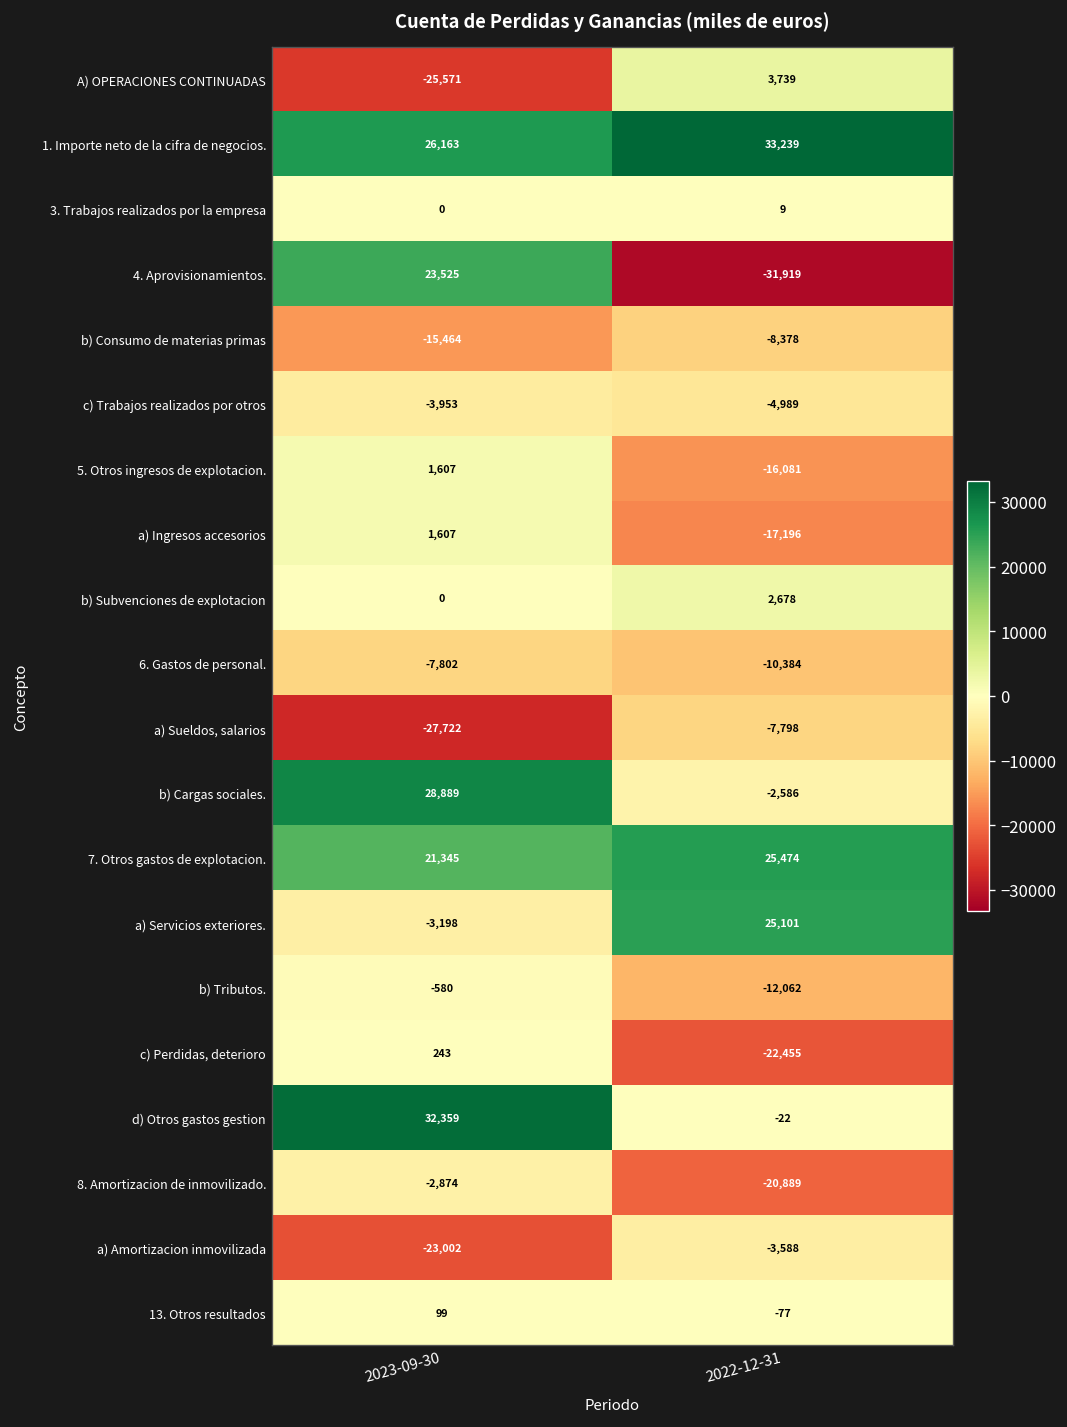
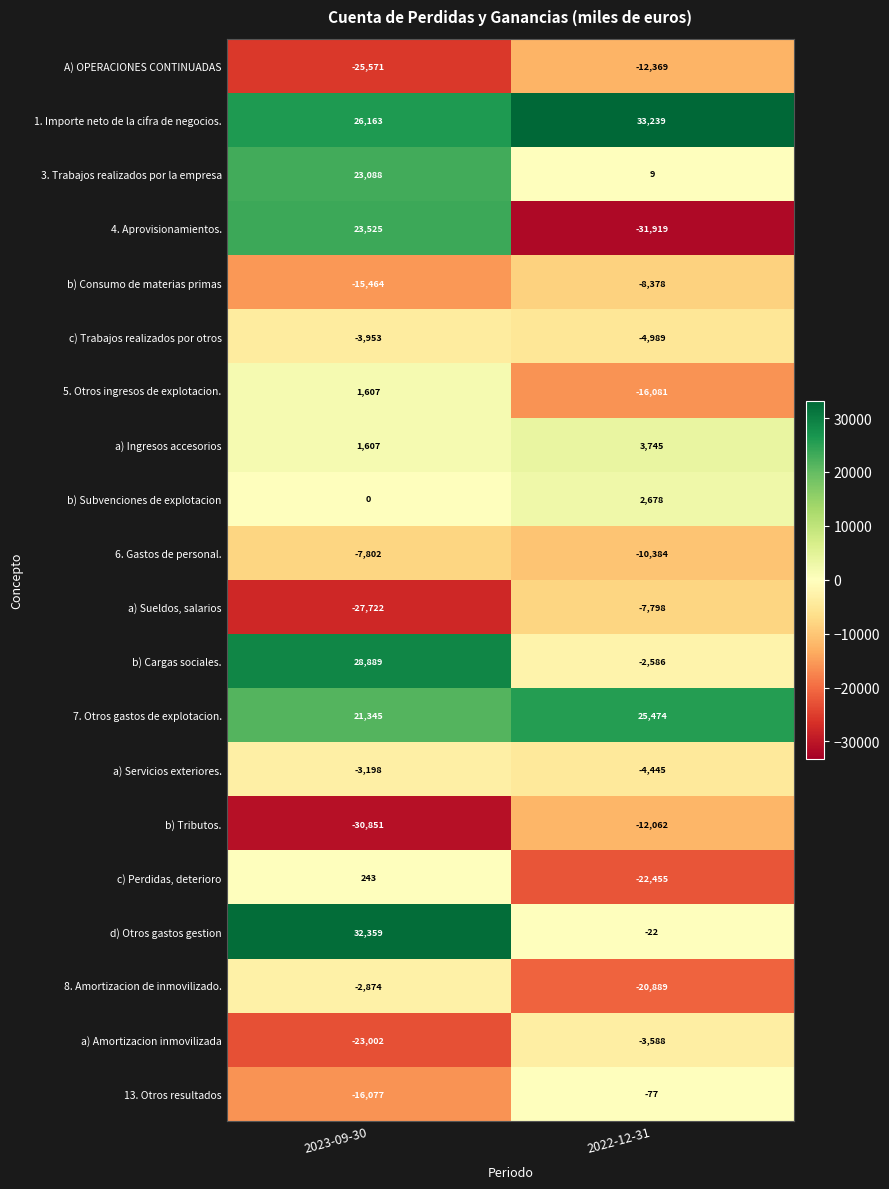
  {
    "A) OPERACIONES CONTINUADAS": {
      "2023-09-30": "-25,571",
-     "2022-12-31": "3,739"
+     "2022-12-31": "-12,369"
    },
    "1. Importe neto de la cifra de negocios.": {
      "2023-09-30": "26,163",
      "2022-12-31": "33,239"
    },
    "3. Trabajos realizados por la empresa": {
-     "2023-09-30": "0",
+     "2023-09-30": "23,088",
      "2022-12-31": "9"
    },
    "4. Aprovisionamientos.": {
      "2023-09-30": "23,525",
      "2022-12-31": "-31,919"
    },
    "b) Consumo de materias primas": {
      "2023-09-30": "-15,464",
      "2022-12-31": "-8,378"
    },
    "c) Trabajos realizados por otros": {
      "2023-09-30": "-3,953",
      "2022-12-31": "-4,989"
    },
    "5. Otros ingresos de explotacion.": {
      "2023-09-30": "1,607",
      "2022-12-31": "-16,081"
    },
    "a) Ingresos accesorios": {
      "2023-09-30": "1,607",
-     "2022-12-31": "-17,196"
+     "2022-12-31": "3,745"
    },
    "b) Subvenciones de explotacion": {
      "2023-09-30": "0",
      "2022-12-31": "2,678"
    },
    "6. Gastos de personal.": {
      "2023-09-30": "-7,802",
      "2022-12-31": "-10,384"
    },
    "a) Sueldos, salarios": {
      "2023-09-30": "-27,722",
      "2022-12-31": "-7,798"
    },
    "b) Cargas sociales.": {
      "2023-09-30": "28,889",
      "2022-12-31": "-2,586"
    },
    "7. Otros gastos de explotacion.": {
      "2023-09-30": "21,345",
      "2022-12-31": "25,474"
    },
    "a) Servicios exteriores.": {
      "2023-09-30": "-3,198",
-     "2022-12-31": "25,101"
+     "2022-12-31": "-4,445"
    },
    "b) Tributos.": {
-     "2023-09-30": "-580",
+     "2023-09-30": "-30,851",
      "2022-12-31": "-12,062"
    },
    "c) Perdidas, deterioro": {
      "2023-09-30": "243",
      "2022-12-31": "-22,455"
    },
    "d) Otros gastos gestion": {
      "2023-09-30": "32,359",
      "2022-12-31": "-22"
    },
    "8. Amortizacion de inmovilizado.": {
      "2023-09-30": "-2,874",
      "2022-12-31": "-20,889"
    },
    "a) Amortizacion inmovilizada": {
      "2023-09-30": "-23,002",
      "2022-12-31": "-3,588"
    },
    "13. Otros resultados": {
-     "2023-09-30": "99",
+     "2023-09-30": "-16,077",
      "2022-12-31": "-77"
    }
  }
